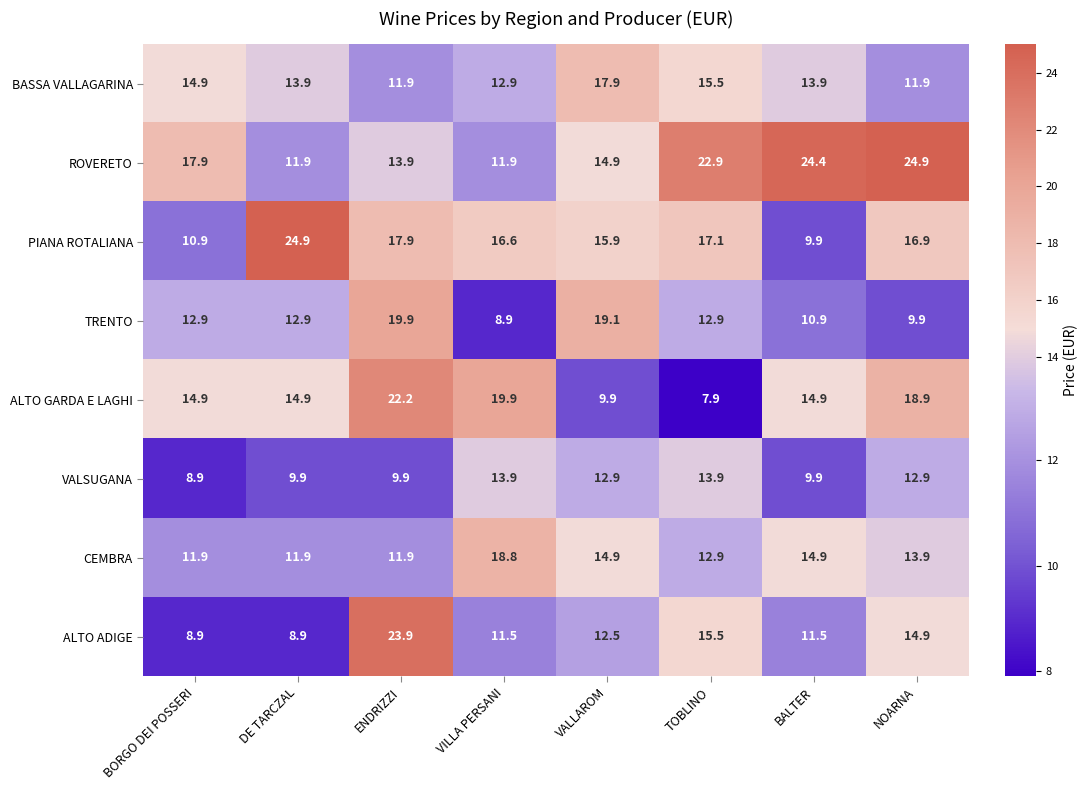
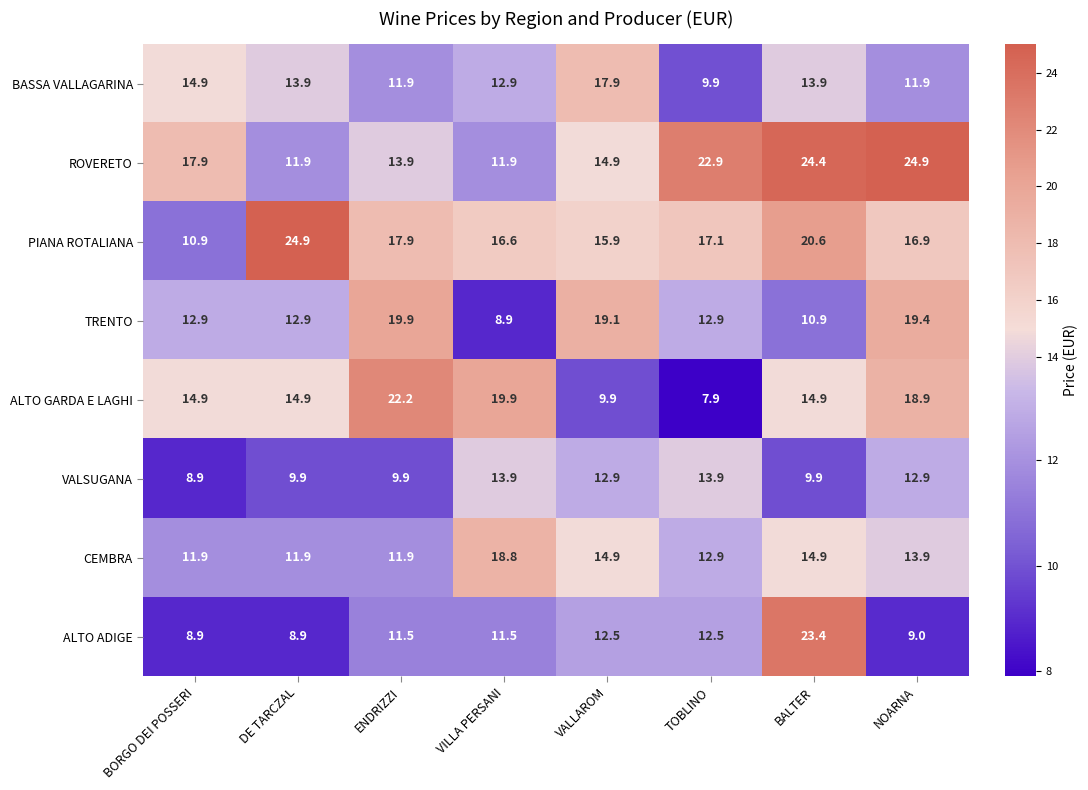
  {
    "BASSA VALLAGARINA": {
      "BORGO DEI POSSERI": 14.9,
      "DE TARCZAL": 13.9,
      "ENDRIZZI": 11.9,
      "VILLA PERSANI": 12.9,
      "VALLAROM": 17.9,
-     "TOBLINO": 15.5,
+     "TOBLINO": 9.9,
      "BALTER": 13.9,
      "NOARNA": 11.9
    },
    "ROVERETO": {
      "BORGO DEI POSSERI": 17.9,
      "DE TARCZAL": 11.9,
      "ENDRIZZI": 13.9,
      "VILLA PERSANI": 11.9,
      "VALLAROM": 14.9,
      "TOBLINO": 22.9,
      "BALTER": 24.4,
      "NOARNA": 24.9
    },
    "PIANA ROTALIANA": {
      "BORGO DEI POSSERI": 10.9,
      "DE TARCZAL": 24.9,
      "ENDRIZZI": 17.9,
      "VILLA PERSANI": 16.6,
      "VALLAROM": 15.9,
      "TOBLINO": 17.1,
-     "BALTER": 9.9,
+     "BALTER": 20.6,
      "NOARNA": 16.9
    },
    "TRENTO": {
      "BORGO DEI POSSERI": 12.9,
      "DE TARCZAL": 12.9,
      "ENDRIZZI": 19.9,
      "VILLA PERSANI": 8.9,
      "VALLAROM": 19.1,
      "TOBLINO": 12.9,
      "BALTER": 10.9,
-     "NOARNA": 9.9
+     "NOARNA": 19.4
    },
    "ALTO GARDA E LAGHI": {
      "BORGO DEI POSSERI": 14.9,
      "DE TARCZAL": 14.9,
      "ENDRIZZI": 22.2,
      "VILLA PERSANI": 19.9,
      "VALLAROM": 9.9,
      "TOBLINO": 7.9,
      "BALTER": 14.9,
      "NOARNA": 18.9
    },
    "VALSUGANA": {
      "BORGO DEI POSSERI": 8.9,
      "DE TARCZAL": 9.9,
      "ENDRIZZI": 9.9,
      "VILLA PERSANI": 13.9,
      "VALLAROM": 12.9,
      "TOBLINO": 13.9,
      "BALTER": 9.9,
      "NOARNA": 12.9
    },
    "CEMBRA": {
      "BORGO DEI POSSERI": 11.9,
      "DE TARCZAL": 11.9,
      "ENDRIZZI": 11.9,
      "VILLA PERSANI": 18.8,
      "VALLAROM": 14.9,
      "TOBLINO": 12.9,
      "BALTER": 14.9,
      "NOARNA": 13.9
    },
    "ALTO ADIGE": {
      "BORGO DEI POSSERI": 8.9,
      "DE TARCZAL": 8.9,
-     "ENDRIZZI": 23.9,
+     "ENDRIZZI": 11.5,
      "VILLA PERSANI": 11.5,
      "VALLAROM": 12.5,
-     "TOBLINO": 15.5,
-     "BALTER": 11.5,
-     "NOARNA": 14.9
+     "TOBLINO": 12.5,
+     "BALTER": 23.4,
+     "NOARNA": 9.0
    }
  }
